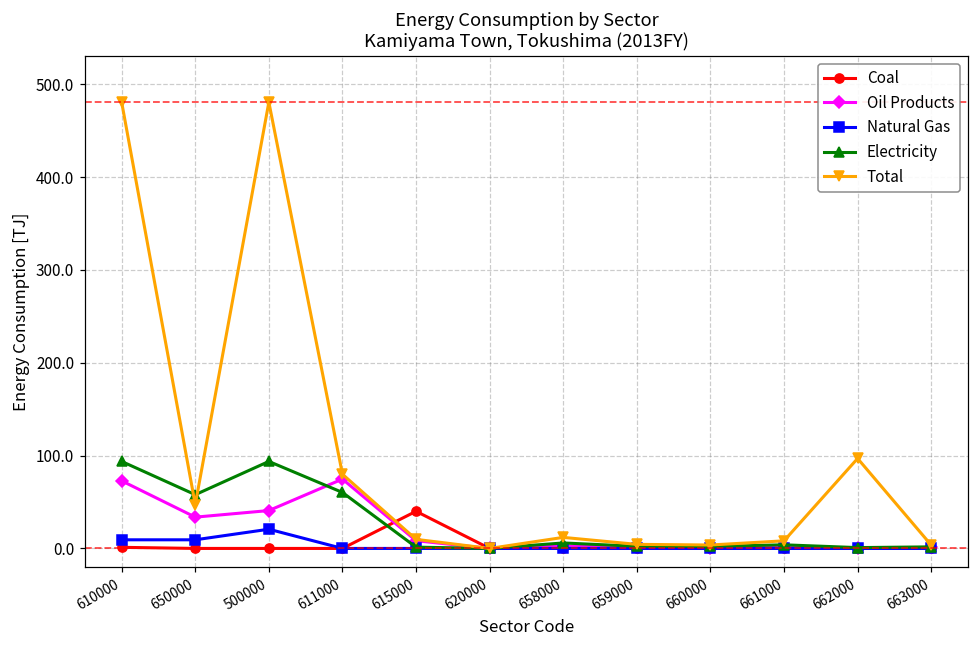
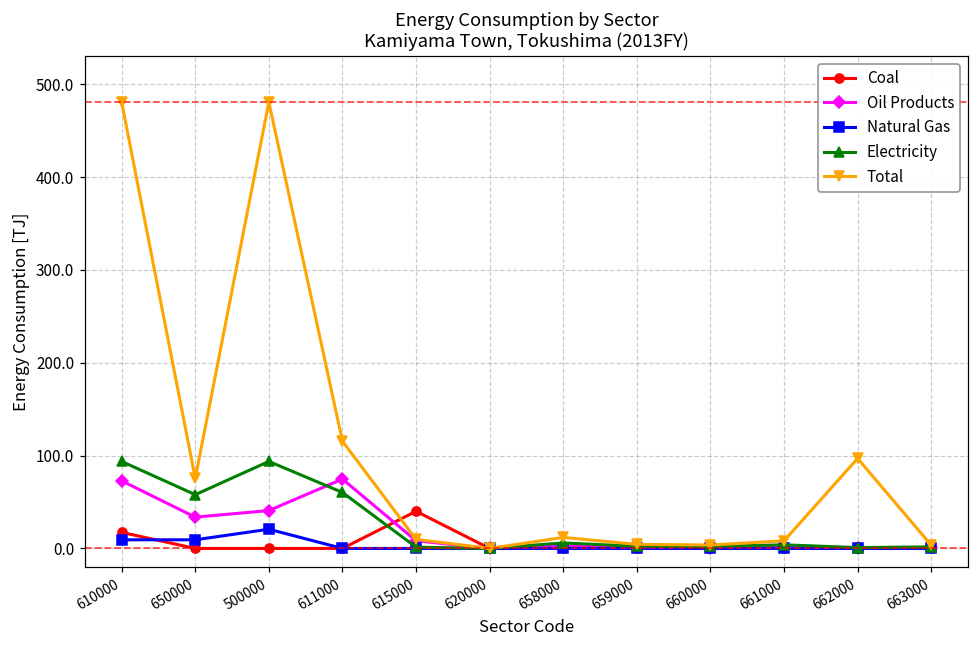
  {
    "Coal": {
-     "610000": 0,
+     "610000": 20,
      "650000": 0,
      "500000": 0,
      "615000": 40
    },
    "Oil Products": {
      "610000": 70,
      "650000": 30,
      "500000": 40,
      "611000": 70
    },
    "Natural Gas": {
      "610000": 10,
      "650000": 10,
      "500000": 20
    },
    "Electricity": {
      "610000": 90,
      "650000": 60,
      "500000": 90,
      "611000": 60,
      "658000": 10
    },
    "Total": {
      "610000": 480,
-     "650000": 50,
+     "650000": 80,
      "500000": 480,
-     "611000": 80,
+     "611000": 120,
      "658000": 10,
      "661000": 10,
      "662000": 100
    }
  }
